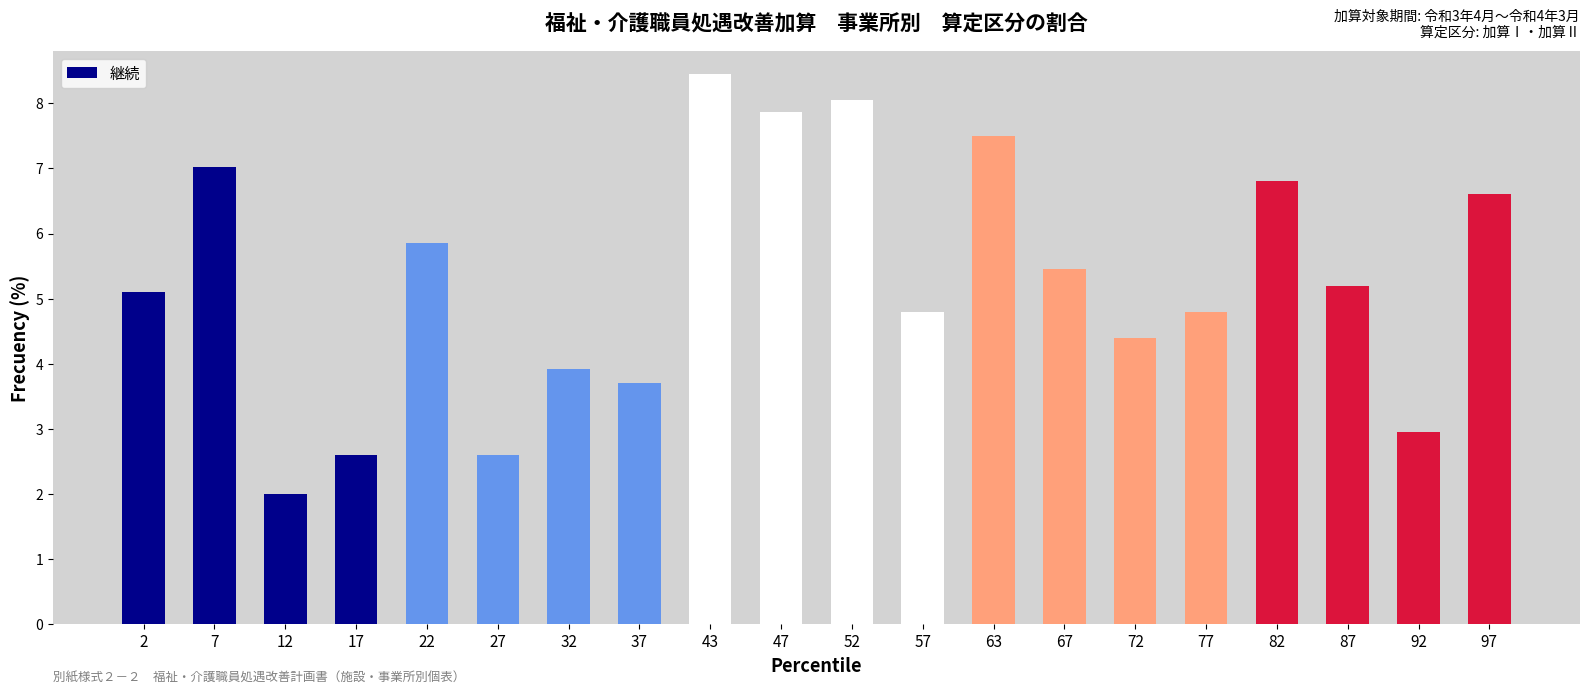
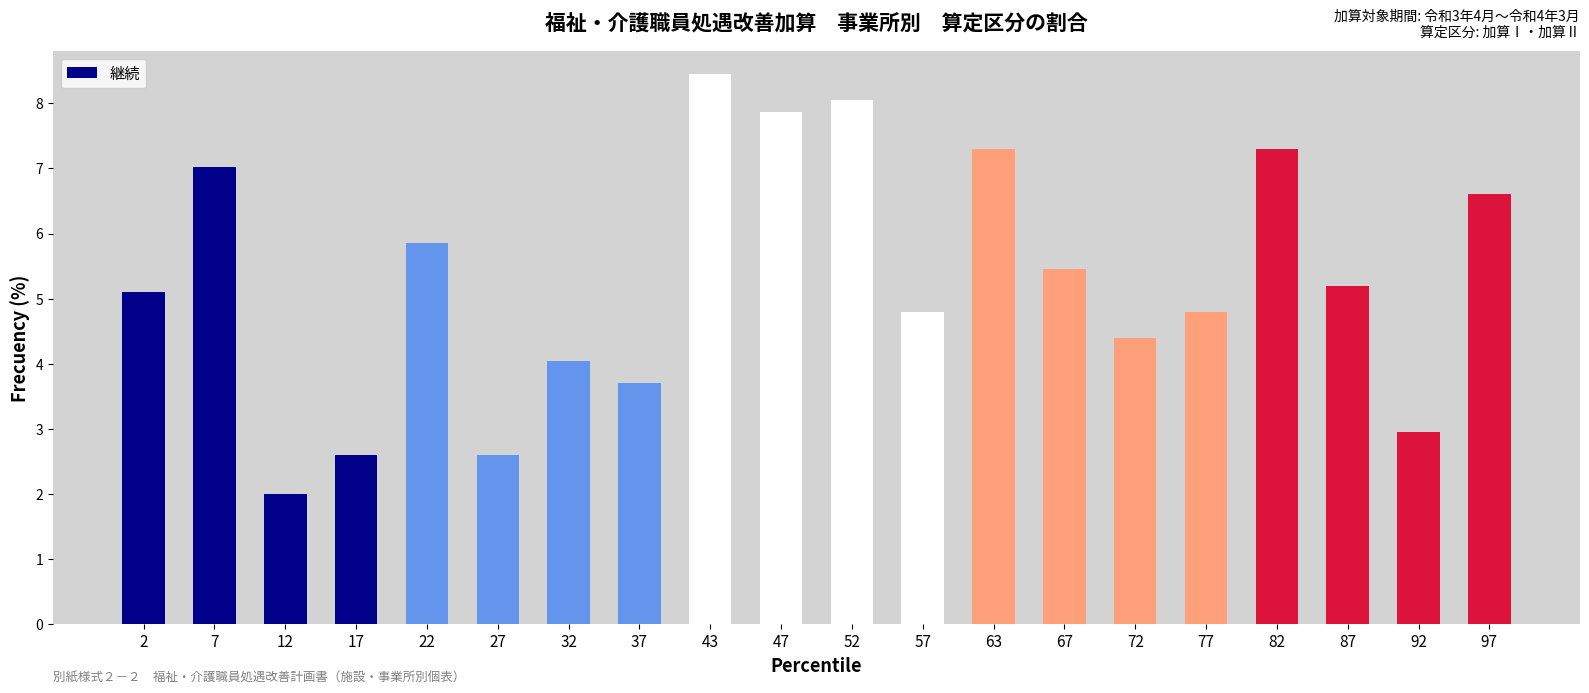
  {
    "2": 5.1,
    "7": 7.0,
    "12": 2.0,
    "17": 2.6,
    "22": 5.9,
    "27": 2.6,
-   "32": 3.9,
+   "32": 4.1,
    "37": 3.7,
    "43": 8.5,
    "47": 7.9,
    "52": 8.1,
    "57": 4.8,
-   "63": 7.5,
+   "63": 7.3,
    "67": 5.5,
    "72": 4.4,
    "77": 4.8,
-   "82": 6.8,
+   "82": 7.3,
    "87": 5.2,
    "92": 3.0,
    "97": 6.6
  }
